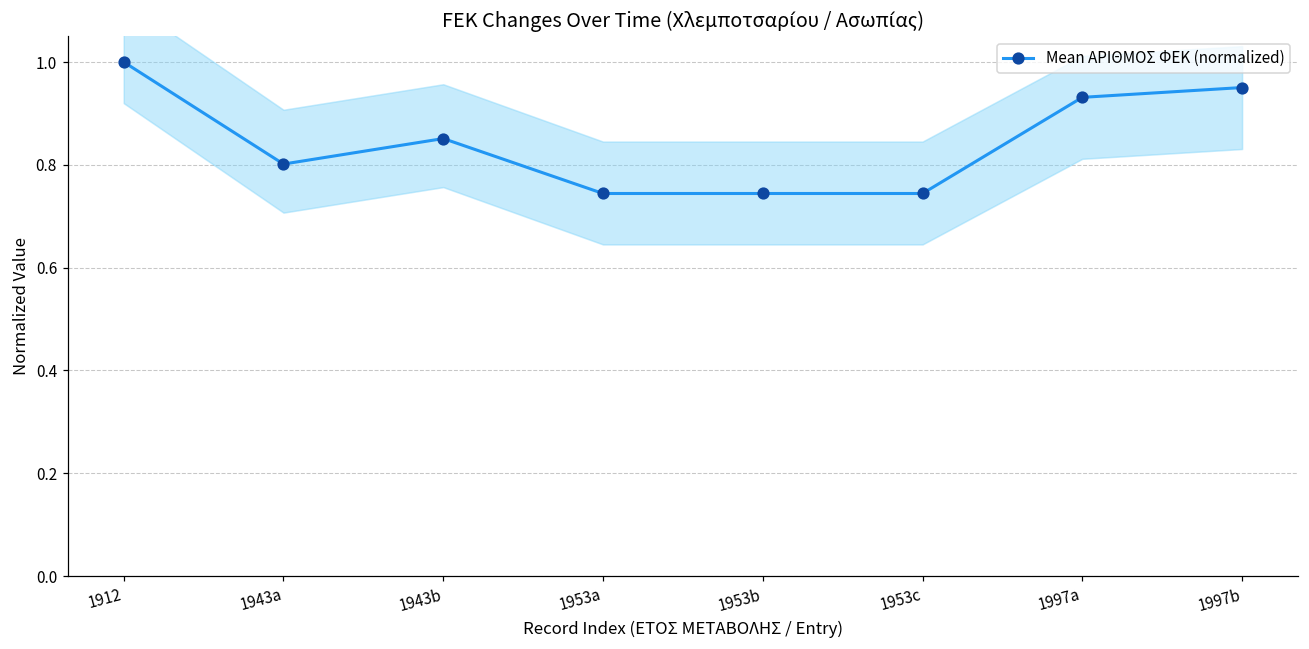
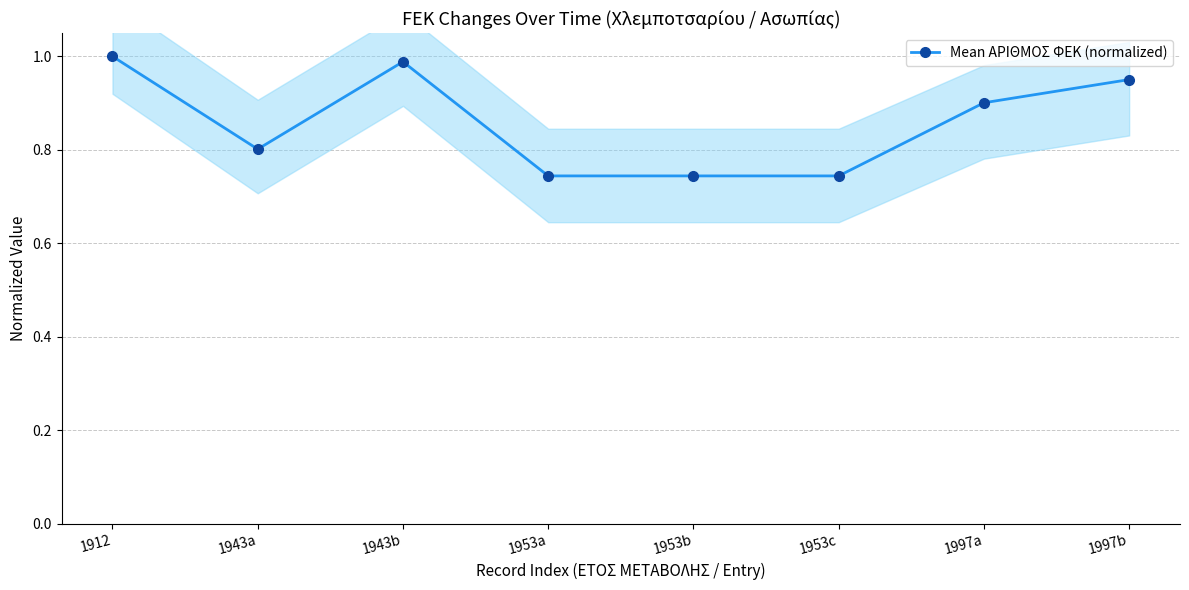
  {
    "Mean ΑΡΙΘΜΟΣ ΦΕΚ (normalized)": {
      "1912": 1.00,
      "1943a": 0.80,
-     "1943b": 0.85,
+     "1943b": 0.99,
      "1953a": 0.74,
      "1953b": 0.74,
      "1953c": 0.74,
-     "1997a": 0.93,
+     "1997a": 0.90,
      "1997b": 0.95
    }
  }
